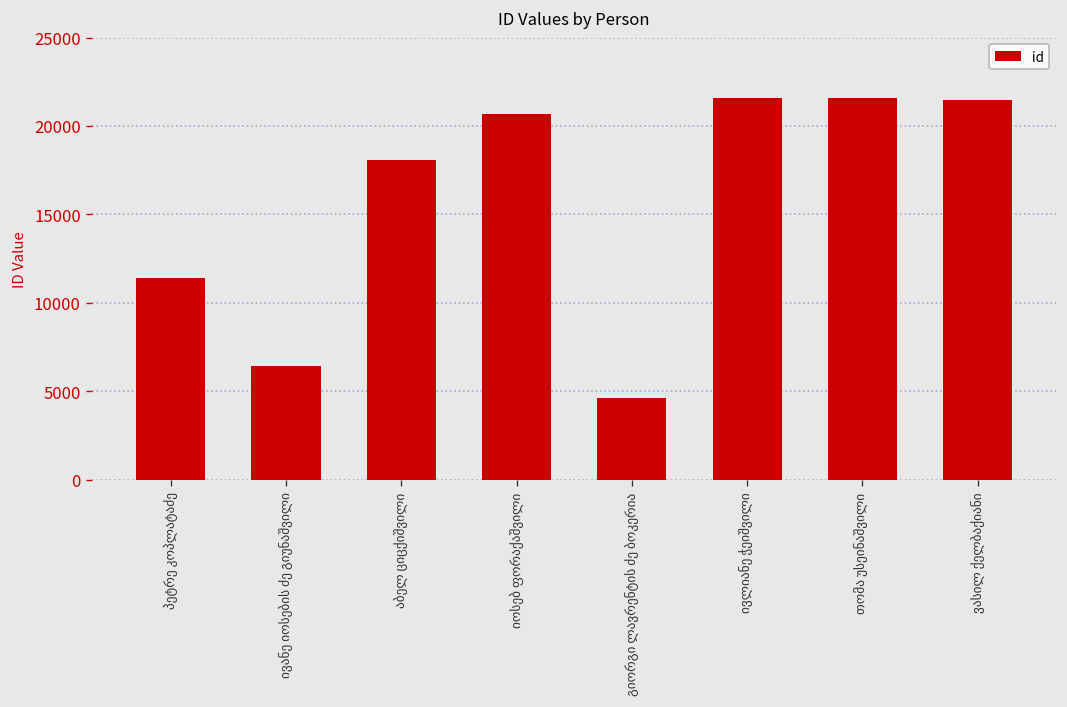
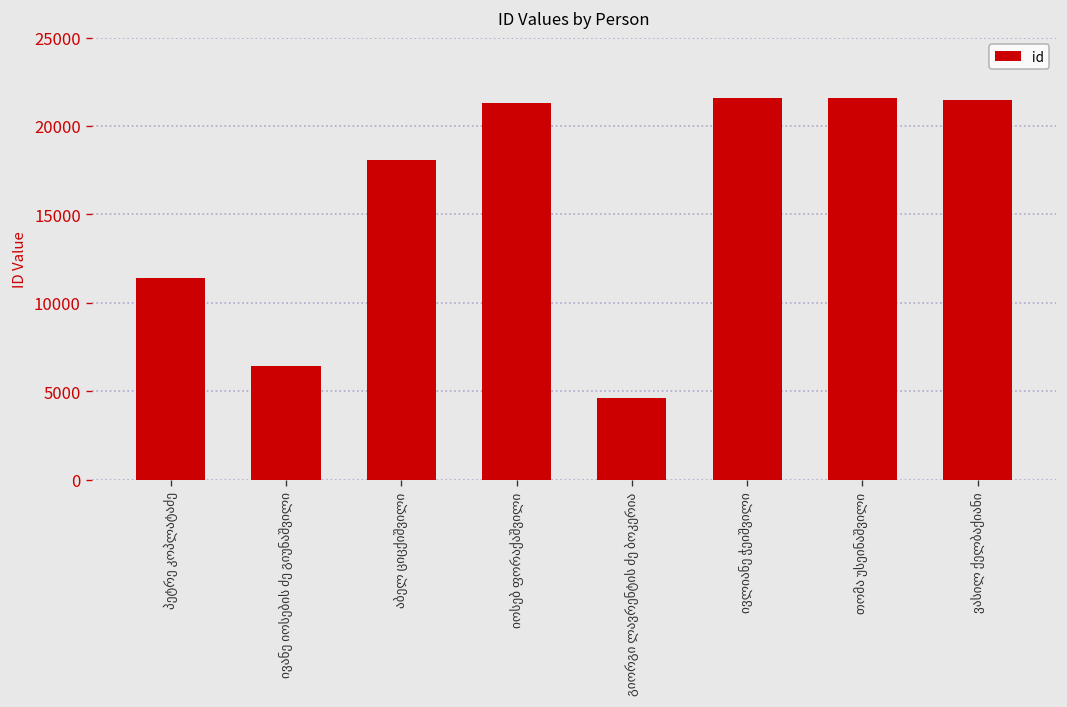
  {
    "პეტრე კოპლატაძე": 11400,
    "ივანე იოსების ძე გიუნაშვილი": 6400,
    "აბელ ციცქიშვილი": 18100,
-   "იოსებ ფორაქაშვილი": 20700,
+   "იოსებ ფორაქაშვილი": 21300,
    "გიორგი ლავრენტის ძე ბოკერია": 4600,
    "ივლიანე ჭეიშვილი": 21600,
    "თომა უსეინაშვილი": 21600,
    "ვასილ ქელბაქიანი": 21500
  }
